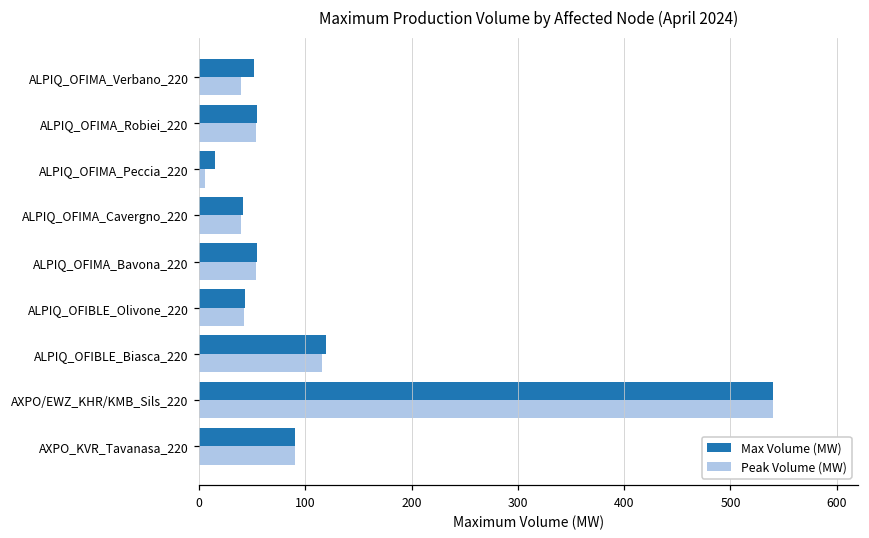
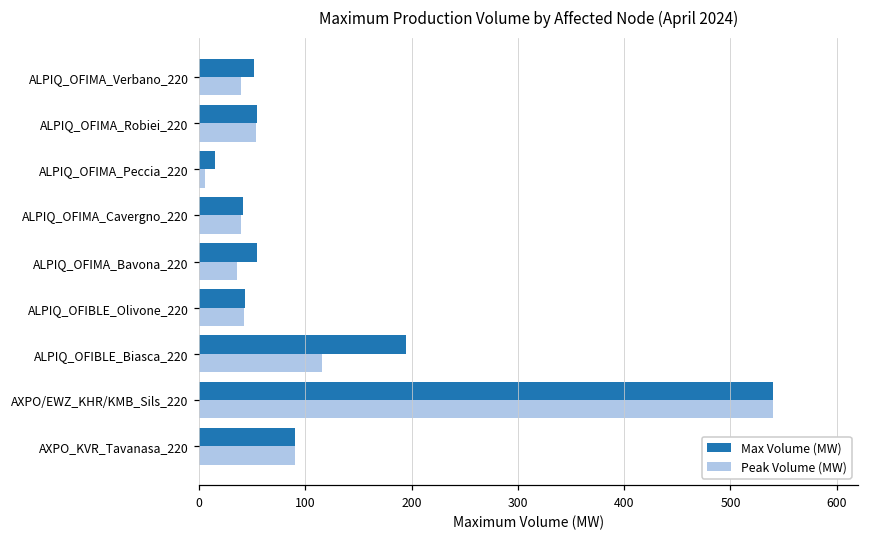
  {
    "Max Volume (MW)": {
      "ALPIQ_OFIMA_Verbano_220": 50,
      "ALPIQ_OFIMA_Robiei_220": 50,
      "ALPIQ_OFIMA_Peccia_220": 20,
      "ALPIQ_OFIMA_Cavergno_220": 40,
      "ALPIQ_OFIMA_Bavona_220": 50,
      "ALPIQ_OFIBLE_Olivone_220": 40,
-     "ALPIQ_OFIBLE_Biasca_220": 120,
+     "ALPIQ_OFIBLE_Biasca_220": 200,
      "AXPO/EWZ_KHR/KMB_Sils_220": 540,
      "AXPO_KVR_Tavanasa_220": 90
    },
    "Peak Volume (MW)": {
      "ALPIQ_OFIMA_Verbano_220": 40,
      "ALPIQ_OFIMA_Robiei_220": 50,
      "ALPIQ_OFIMA_Peccia_220": 10,
      "ALPIQ_OFIMA_Cavergno_220": 40,
-     "ALPIQ_OFIMA_Bavona_220": 50,
+     "ALPIQ_OFIMA_Bavona_220": 40,
      "ALPIQ_OFIBLE_Olivone_220": 40,
      "ALPIQ_OFIBLE_Biasca_220": 120,
      "AXPO/EWZ_KHR/KMB_Sils_220": 540,
      "AXPO_KVR_Tavanasa_220": 90
    }
  }
